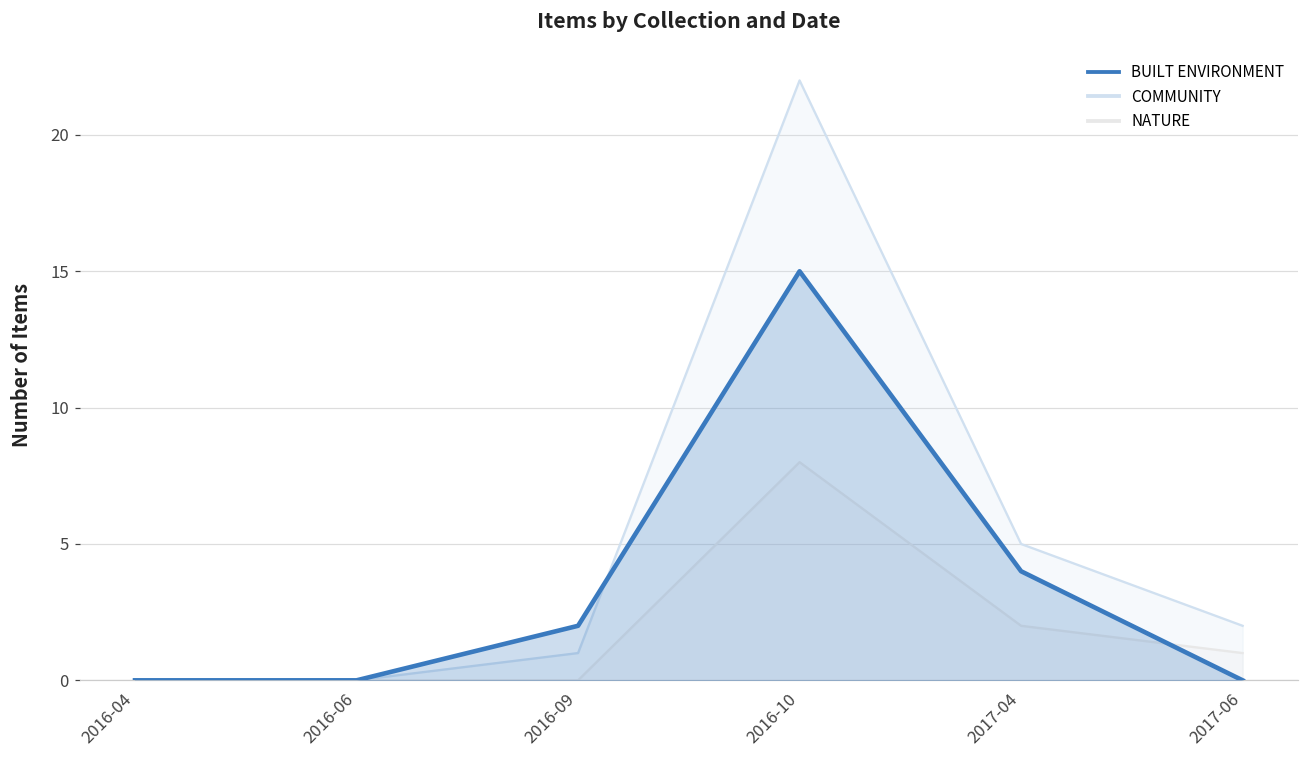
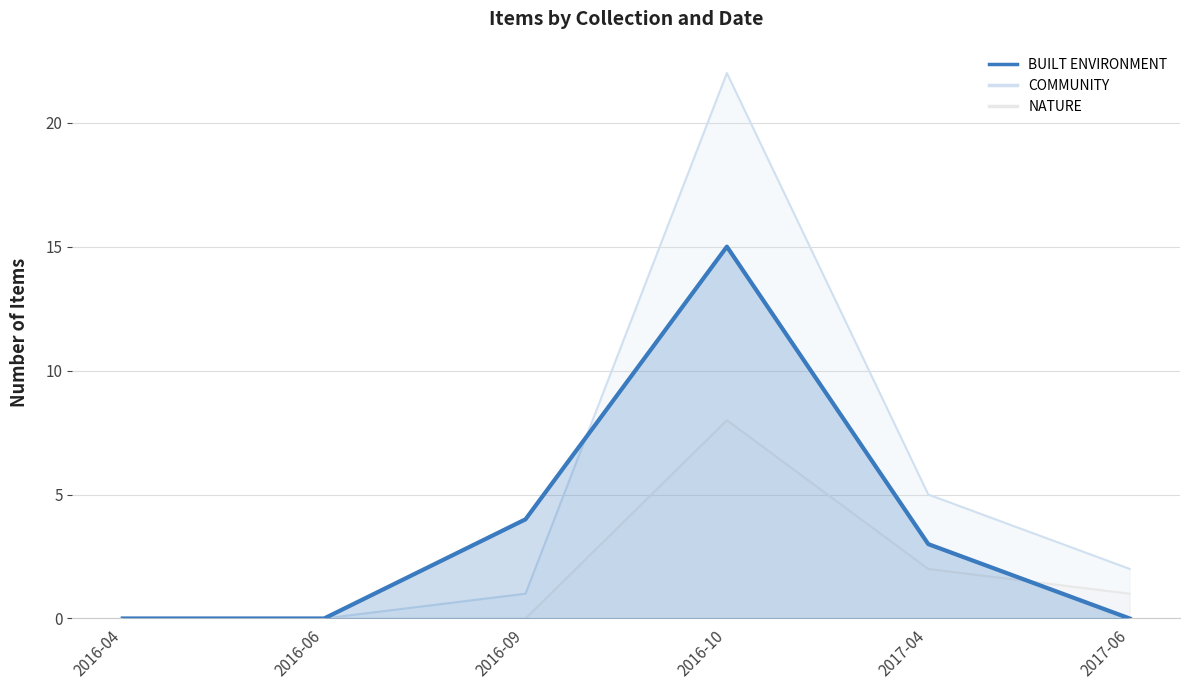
  {
    "BUILT ENVIRONMENT": {
-     "2016-09": 2,
+     "2016-09": 4,
      "2016-10": 15,
-     "2017-04": 4,
+     "2017-04": 3,
      "2017-06": 0
    }
  }
